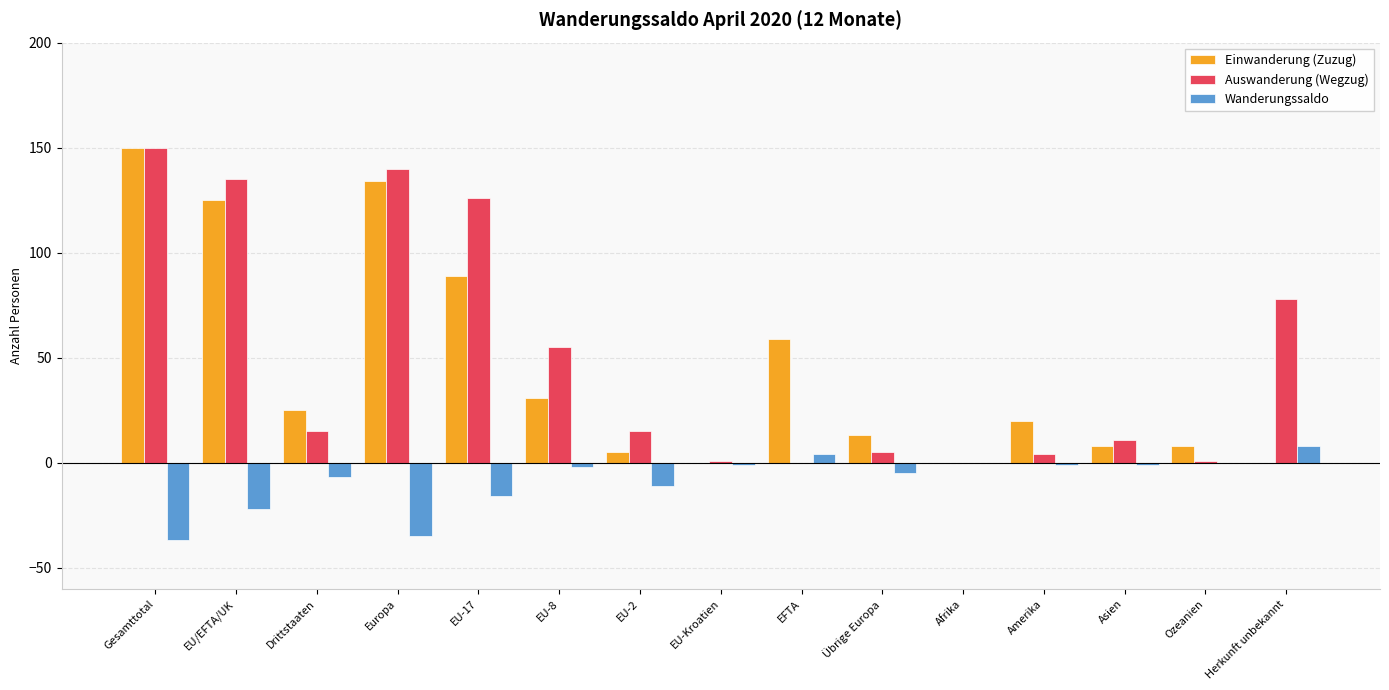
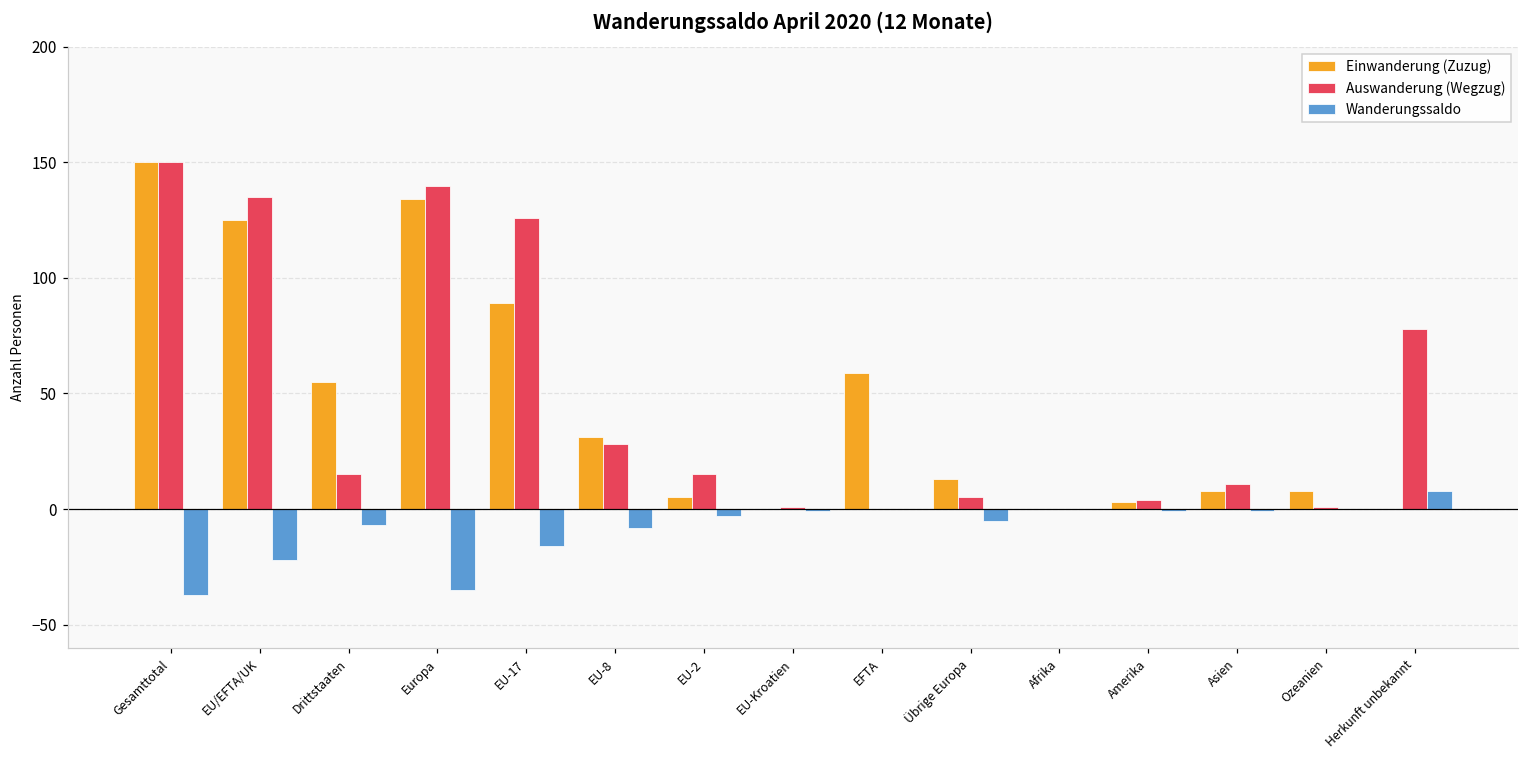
  {
    "Einwanderung (Zuzug)": {
      "Gesamttotal": 150,
      "EU/EFTA/UK": 125,
-     "Drittstaaten": 25,
+     "Drittstaaten": 55,
      "Europa": 134,
      "EU-17": 89,
      "EU-8": 31,
      "EU-2": 5,
      "EU-Kroatien": 0,
      "EFTA": 59,
      "Übrige Europa": 13,
      "Afrika": 0,
-     "Amerika": 20,
+     "Amerika": 3,
      "Asien": 8,
      "Ozeanien": 8,
      "Herkunft unbekannt": 0
    },
    "Auswanderung (Wegzug)": {
      "Gesamttotal": 150,
      "EU/EFTA/UK": 135,
      "Drittstaaten": 15,
      "Europa": 140,
      "EU-17": 126,
-     "EU-8": 55,
+     "EU-8": 28,
      "EU-2": 15,
      "EFTA": 0,
      "Übrige Europa": 5,
      "Afrika": 0,
      "Amerika": 4,
      "Asien": 11,
      "Herkunft unbekannt": 78
    },
    "Wanderungssaldo": {
      "Gesamttotal": -37,
      "EU/EFTA/UK": -22,
      "Drittstaaten": -7,
      "Europa": -35,
      "EU-17": -16,
-     "EU-8": -2,
-     "EU-2": -11,
-     "EFTA": 4,
+     "EU-8": -8,
+     "EU-2": -3,
+     "EFTA": 0,
      "Übrige Europa": -5,
      "Afrika": 0,
      "Ozeanien": 0,
      "Herkunft unbekannt": 8
    }
  }
